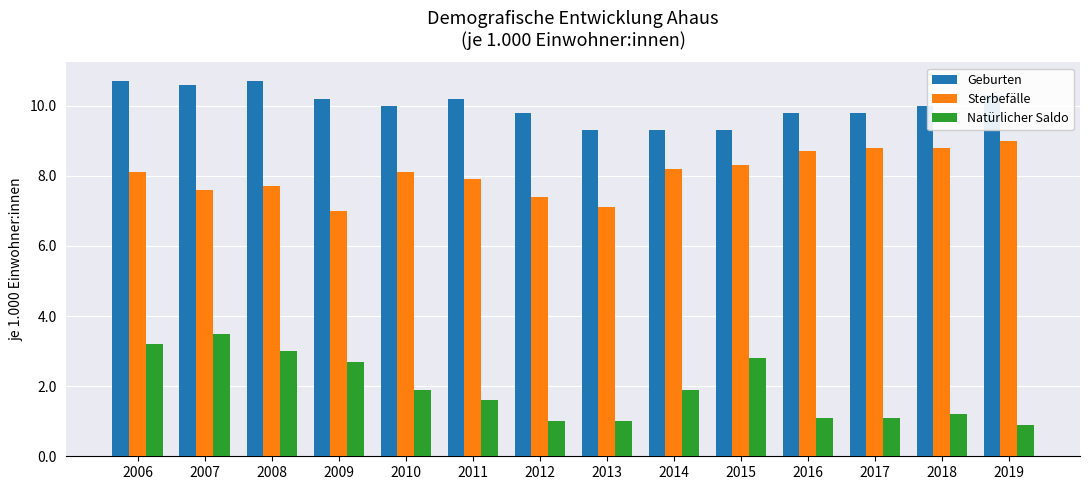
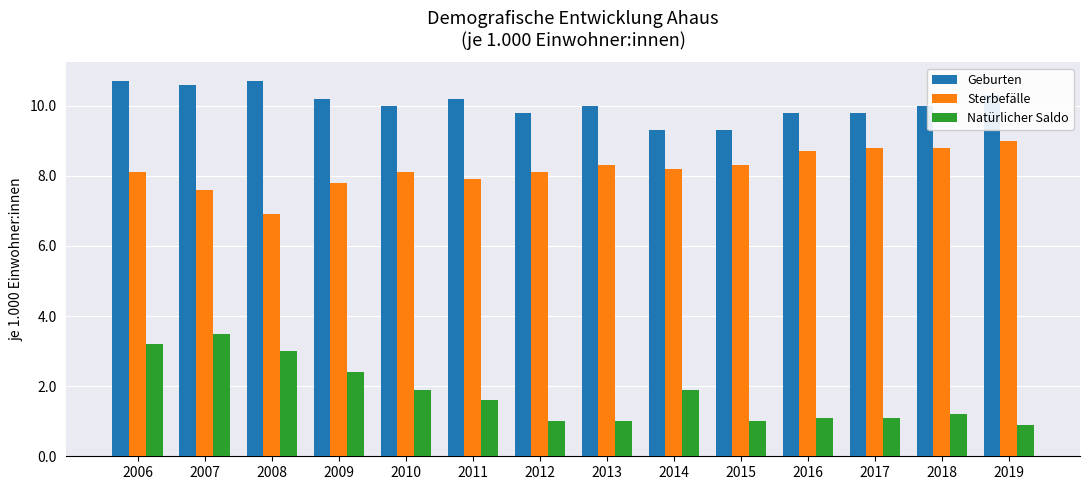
  {
    "Geburten": {
      "2006": 10.7,
      "2007": 10.6,
      "2008": 10.7,
      "2009": 10.2,
      "2010": 10.0,
      "2011": 10.2,
      "2012": 9.8,
-     "2013": 9.3,
+     "2013": 10.0,
      "2014": 9.3,
      "2015": 9.3,
      "2016": 9.8,
      "2017": 9.8,
      "2018": 10.0
    },
    "Sterbefälle": {
      "2006": 8.1,
      "2007": 7.6,
-     "2008": 7.7,
-     "2009": 7.0,
+     "2008": 6.9,
+     "2009": 7.8,
      "2010": 8.1,
      "2011": 7.9,
-     "2012": 7.4,
-     "2013": 7.1,
+     "2012": 8.1,
+     "2013": 8.3,
      "2014": 8.2,
      "2015": 8.3,
      "2016": 8.7,
      "2017": 8.8,
      "2018": 8.8,
      "2019": 9.0
    },
    "Natürlicher Saldo": {
      "2006": 3.2,
      "2007": 3.5,
      "2008": 3.0,
-     "2009": 2.7,
+     "2009": 2.4,
      "2010": 1.9,
      "2011": 1.6,
      "2012": 1.0,
      "2013": 1.0,
      "2014": 1.9,
-     "2015": 2.8,
+     "2015": 1.0,
      "2016": 1.1,
      "2017": 1.1,
      "2018": 1.2,
      "2019": 0.9
    }
  }
